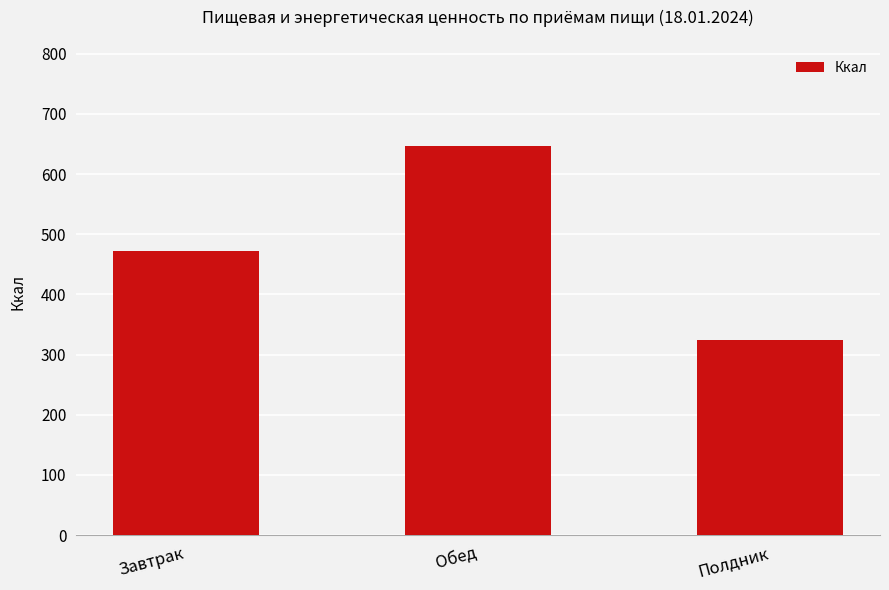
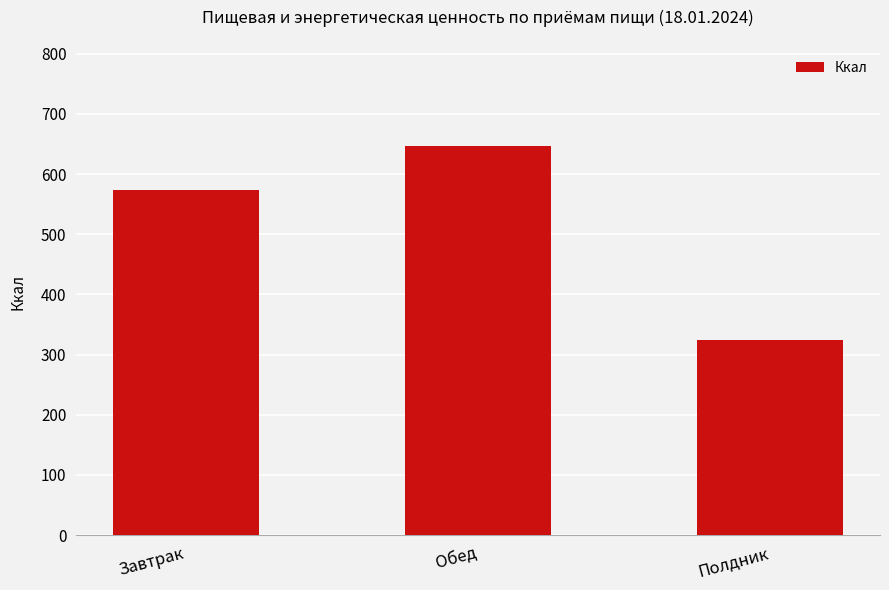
  {
-   "Завтрак": 470,
+   "Завтрак": 570,
    "Обед": 650,
    "Полдник": 320
  }
